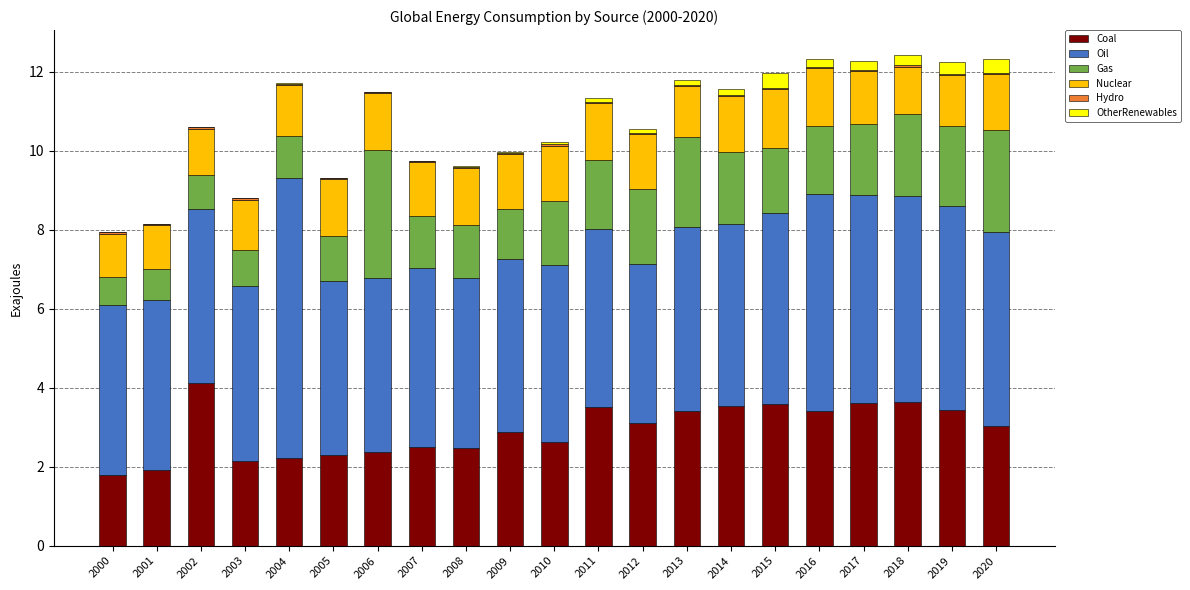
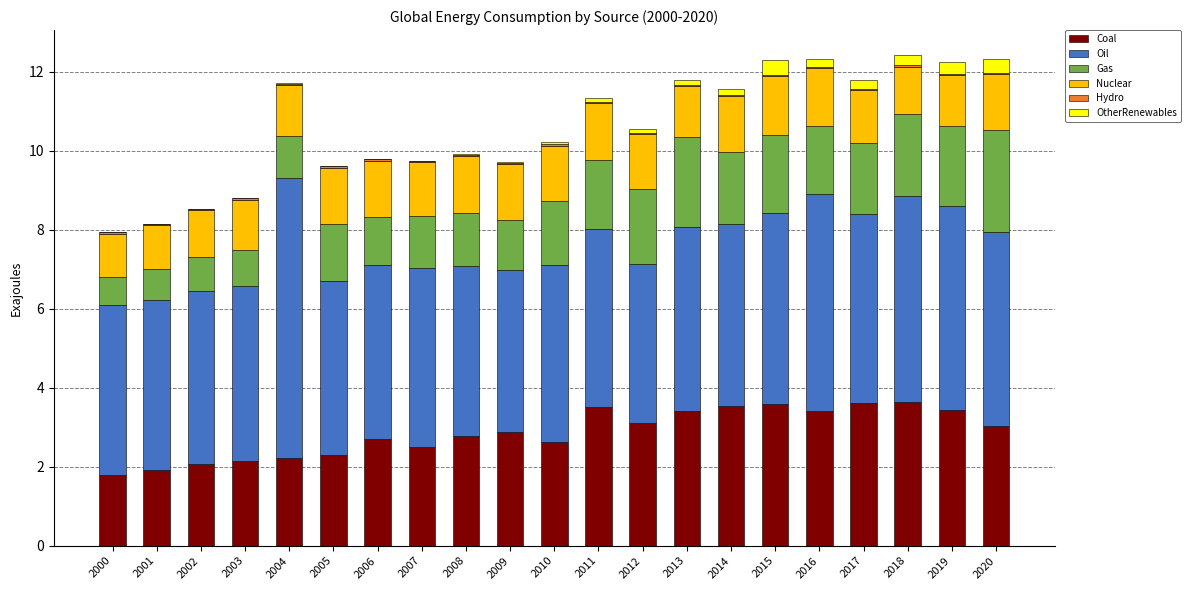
  {
    "Coal": {
      "2000": 1.8,
      "2001": 1.9,
-     "2002": 4.1,
+     "2002": 2.1,
      "2003": 2.1,
      "2004": 2.2,
      "2005": 2.3,
-     "2006": 2.4,
+     "2006": 2.7,
      "2007": 2.5,
-     "2008": 2.5,
+     "2008": 2.8,
      "2009": 2.9,
      "2010": 2.6,
      "2011": 3.5,
      "2012": 3.1,
      "2013": 3.4,
      "2014": 3.5,
      "2015": 3.6,
      "2016": 3.4,
      "2017": 3.6,
      "2018": 3.6,
      "2019": 3.4,
      "2020": 3.0
    },
    "Oil": {
      "2000": 4.3,
      "2001": 4.3,
      "2002": 4.4,
      "2003": 4.4,
      "2004": 7.1,
      "2005": 4.4,
      "2006": 4.4,
      "2007": 4.5,
      "2008": 4.3,
-     "2009": 4.4,
+     "2009": 4.1,
      "2010": 4.5,
      "2011": 4.5,
      "2012": 4.0,
      "2013": 4.6,
      "2014": 4.6,
      "2015": 4.8,
      "2016": 5.5,
-     "2017": 5.3,
+     "2017": 4.8,
      "2018": 5.2,
      "2019": 5.2,
      "2020": 4.9
    },
    "Gas": {
      "2000": 0.7,
      "2001": 0.8,
      "2002": 0.9,
      "2003": 0.9,
      "2004": 1.1,
-     "2005": 1.1,
-     "2006": 3.2,
+     "2005": 1.4,
+     "2006": 1.2,
      "2007": 1.3,
      "2008": 1.3,
      "2009": 1.3,
      "2010": 1.6,
      "2011": 1.7,
      "2012": 1.9,
      "2013": 2.3,
      "2014": 1.8,
-     "2015": 1.6,
+     "2015": 2.0,
      "2016": 1.7,
      "2017": 1.8,
      "2018": 2.1,
      "2019": 2.0,
      "2020": 2.6
    },
    "Nuclear": {
      "2000": 1.1,
      "2001": 1.1,
      "2002": 1.2,
      "2003": 1.3,
      "2004": 1.3,
      "2005": 1.4,
      "2006": 1.4,
      "2007": 1.4,
      "2008": 1.4,
      "2009": 1.4,
      "2010": 1.4,
      "2011": 1.4,
      "2012": 1.4,
      "2013": 1.3,
      "2014": 1.4,
      "2015": 1.5,
      "2016": 1.5,
      "2017": 1.3,
      "2018": 1.2,
      "2019": 1.3,
      "2020": 1.4
    },
    "OtherRenewables": {
      "2011": 0.1,
      "2012": 0.1,
      "2013": 0.1,
      "2014": 0.2,
      "2015": 0.4,
      "2016": 0.2,
      "2017": 0.2,
      "2018": 0.3,
      "2019": 0.3,
      "2020": 0.4
    }
  }
